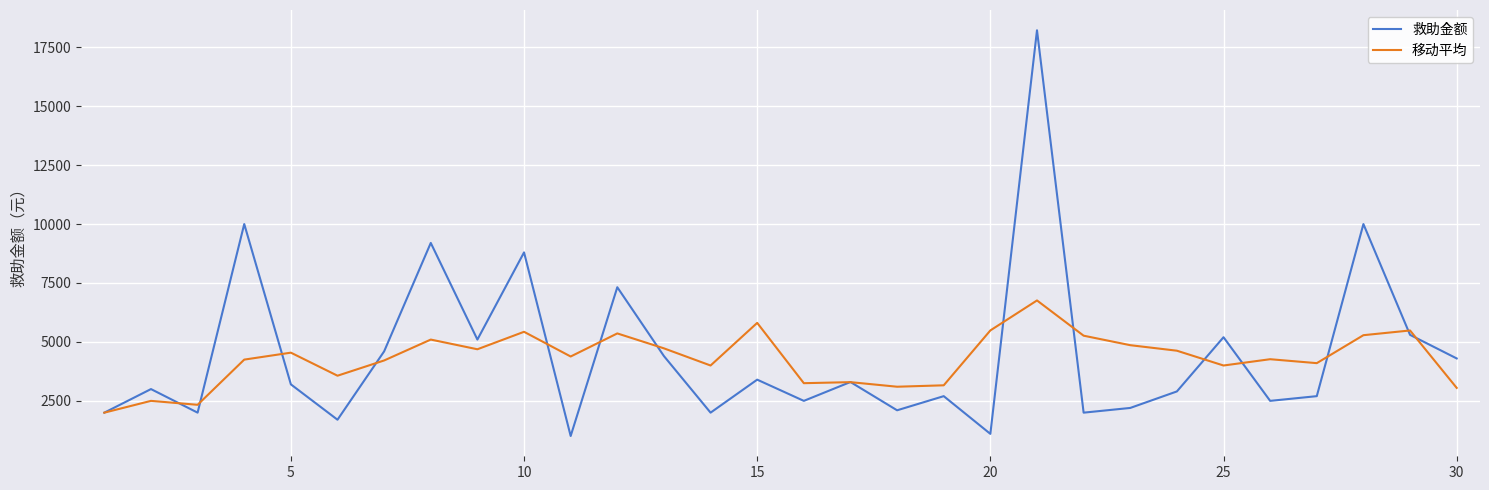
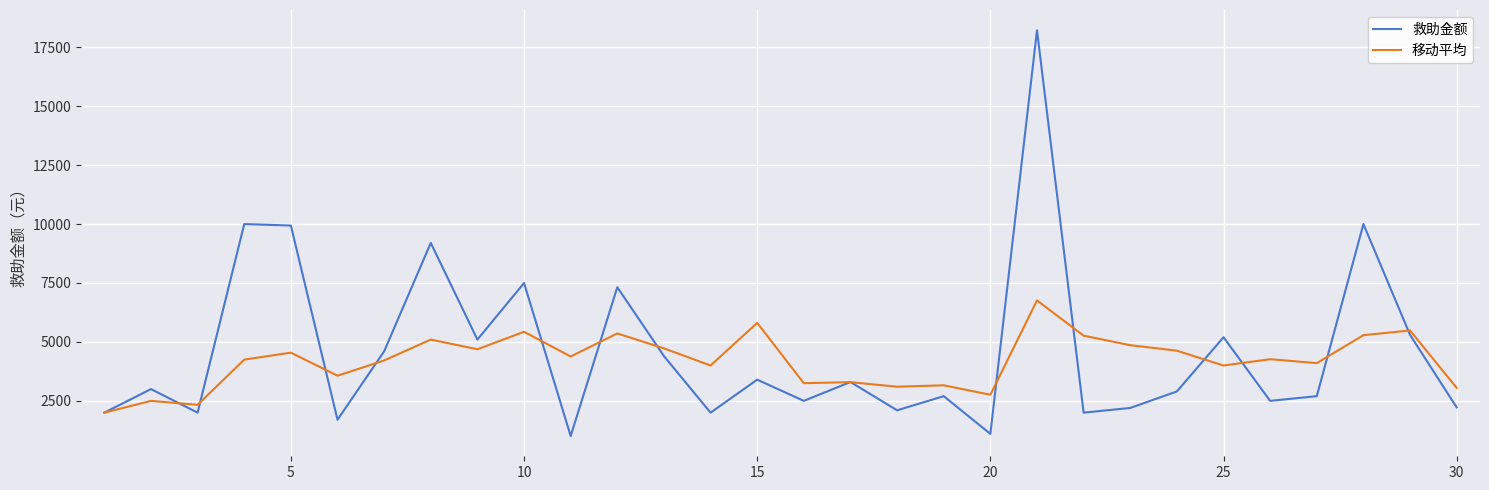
  {
    "救助金额": {
-     "5": 3200,
-     "10": 8800,
+     "5": 9900,
+     "10": 7500,
      "15": 3400,
      "20": 1100,
      "25": 5200,
-     "30": 4300
+     "30": 2200
    },
    "移动平均": {
      "5": 4500,
      "10": 5400,
      "15": 5800,
-     "20": 5500,
+     "20": 2800,
      "25": 4000,
      "30": 3100
    }
  }
